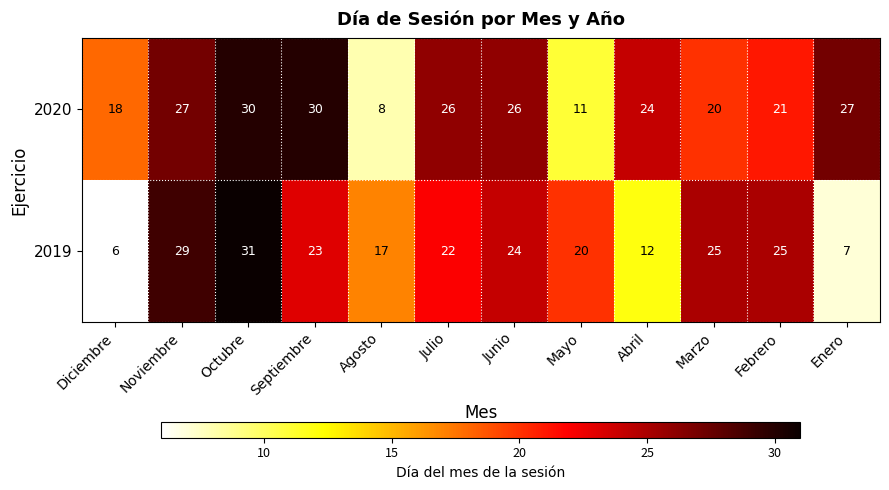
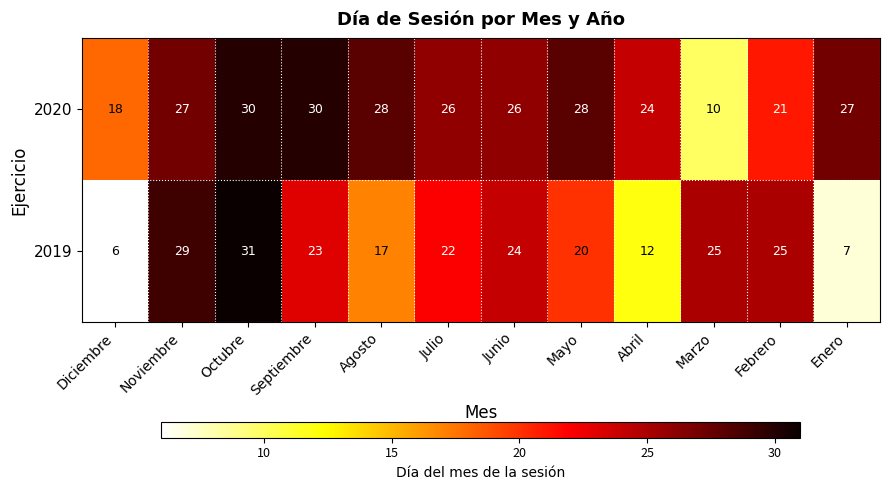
  {
    "2020": {
      "Diciembre": 18,
      "Noviembre": 27,
      "Octubre": 30,
      "Septiembre": 30,
-     "Agosto": 8,
+     "Agosto": 28,
      "Julio": 26,
      "Junio": 26,
-     "Mayo": 11,
+     "Mayo": 28,
      "Abril": 24,
-     "Marzo": 20,
+     "Marzo": 10,
      "Febrero": 21,
      "Enero": 27
    },
    "2019": {
      "Diciembre": 6,
      "Noviembre": 29,
      "Octubre": 31,
      "Septiembre": 23,
      "Agosto": 17,
      "Julio": 22,
      "Junio": 24,
      "Mayo": 20,
      "Abril": 12,
      "Marzo": 25,
      "Febrero": 25,
      "Enero": 7
    }
  }
